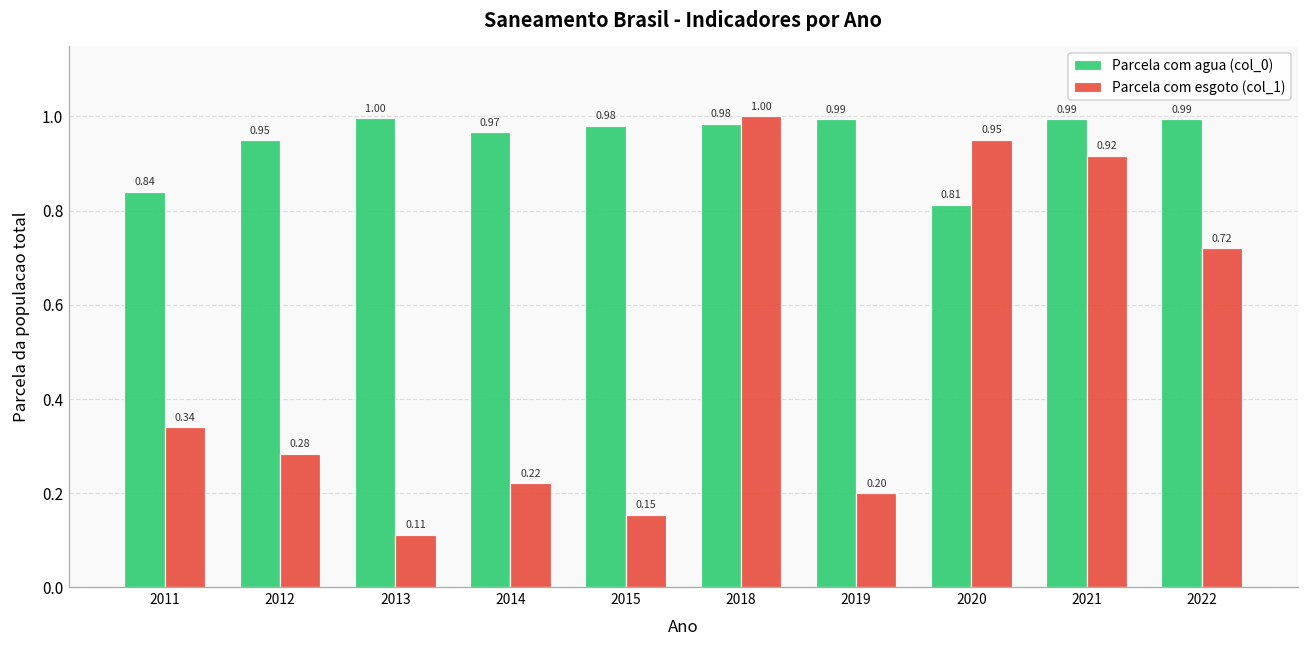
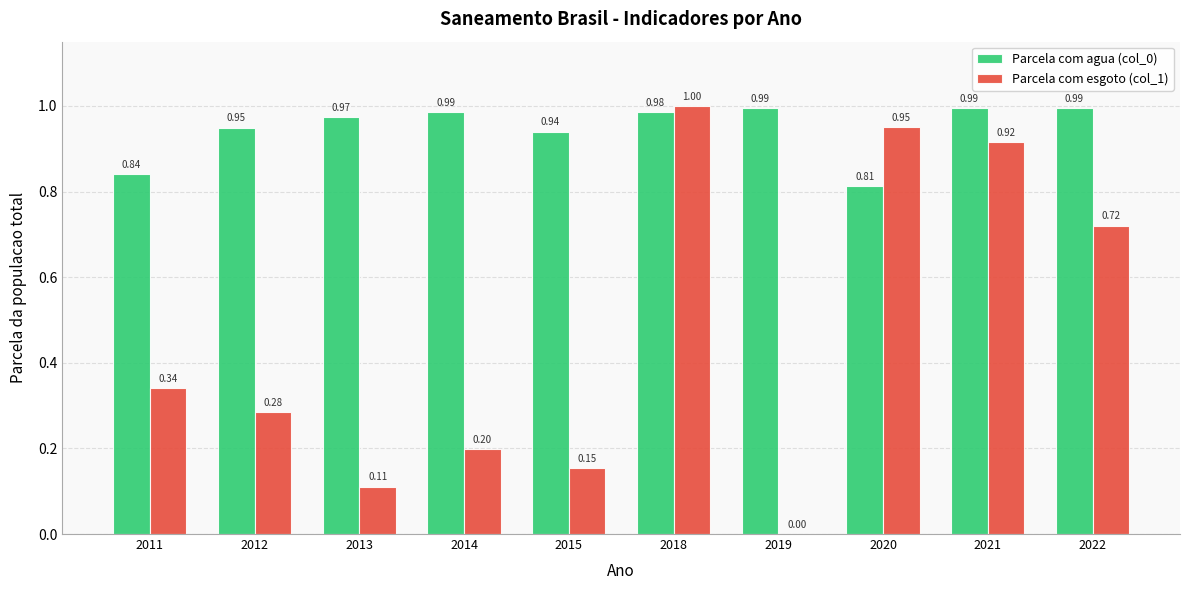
  {
    "Parcela com agua (col_0)": {
      "2011": 0.84,
      "2012": 0.95,
-     "2013": 1.00,
-     "2014": 0.97,
-     "2015": 0.98,
+     "2013": 0.97,
+     "2014": 0.99,
+     "2015": 0.94,
      "2018": 0.98,
      "2019": 0.99,
      "2020": 0.81,
      "2021": 0.99,
      "2022": 0.99
    },
    "Parcela com esgoto (col_1)": {
      "2011": 0.34,
      "2012": 0.28,
      "2013": 0.11,
-     "2014": 0.22,
+     "2014": 0.20,
      "2015": 0.15,
      "2018": 1.00,
-     "2019": 0.20,
+     "2019": 0.00,
      "2020": 0.95,
      "2021": 0.92,
      "2022": 0.72
    }
  }
